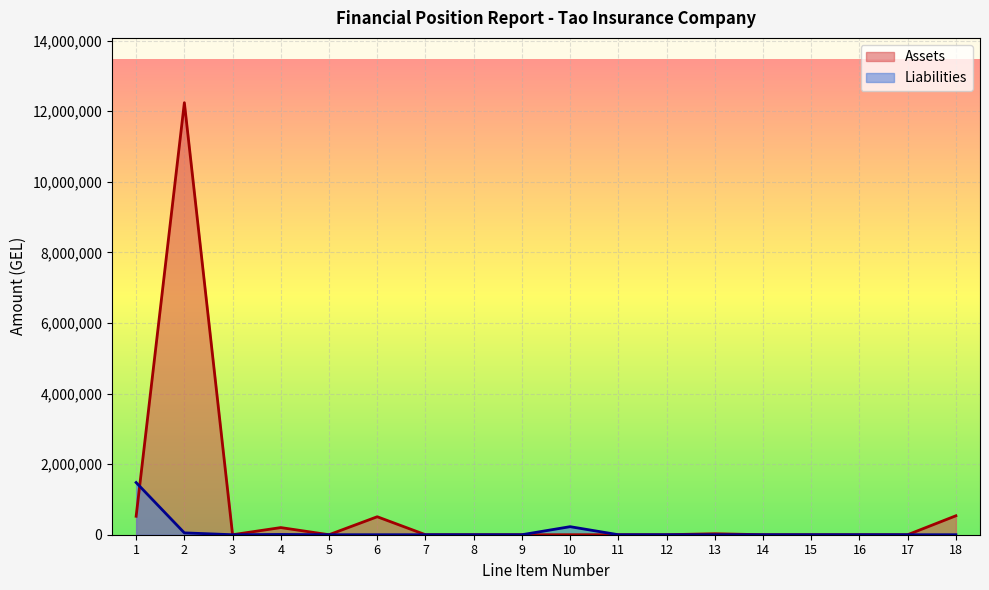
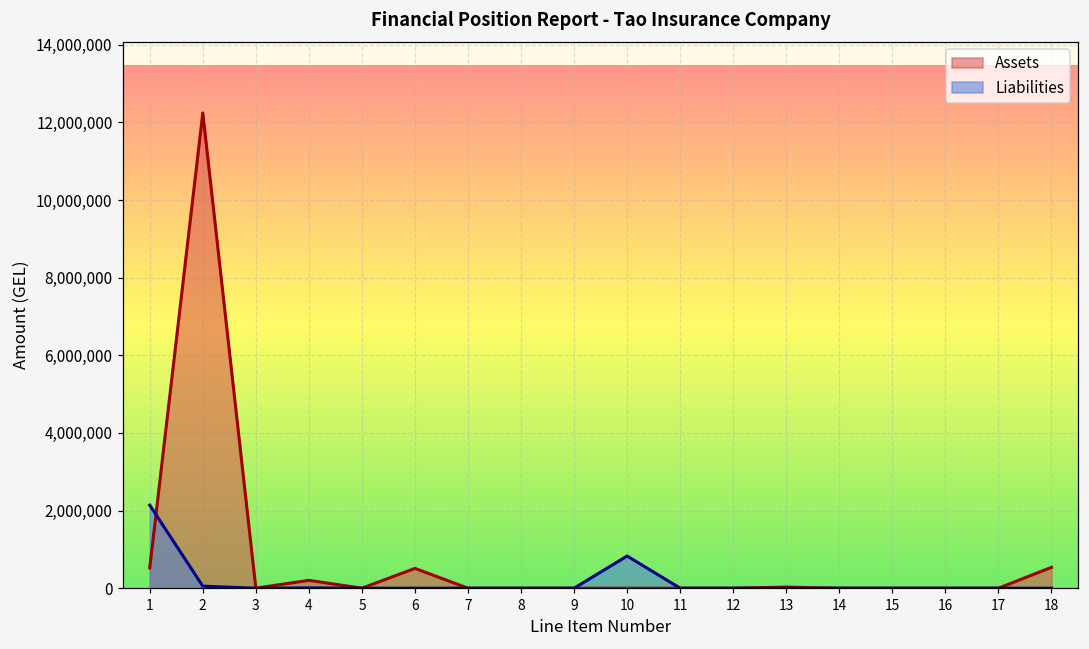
  {
    "Assets": {
      "1": "500,000",
      "2": "12,200,000",
      "4": "200,000",
      "6": "500,000",
      "10": "0",
      "18": "500,000"
    },
    "Liabilities": {
-     "1": "1,500,000",
+     "1": "2,100,000",
      "2": "100,000",
      "4": "0",
      "6": "0",
-     "10": "200,000",
+     "10": "800,000",
      "18": "0"
    }
  }
